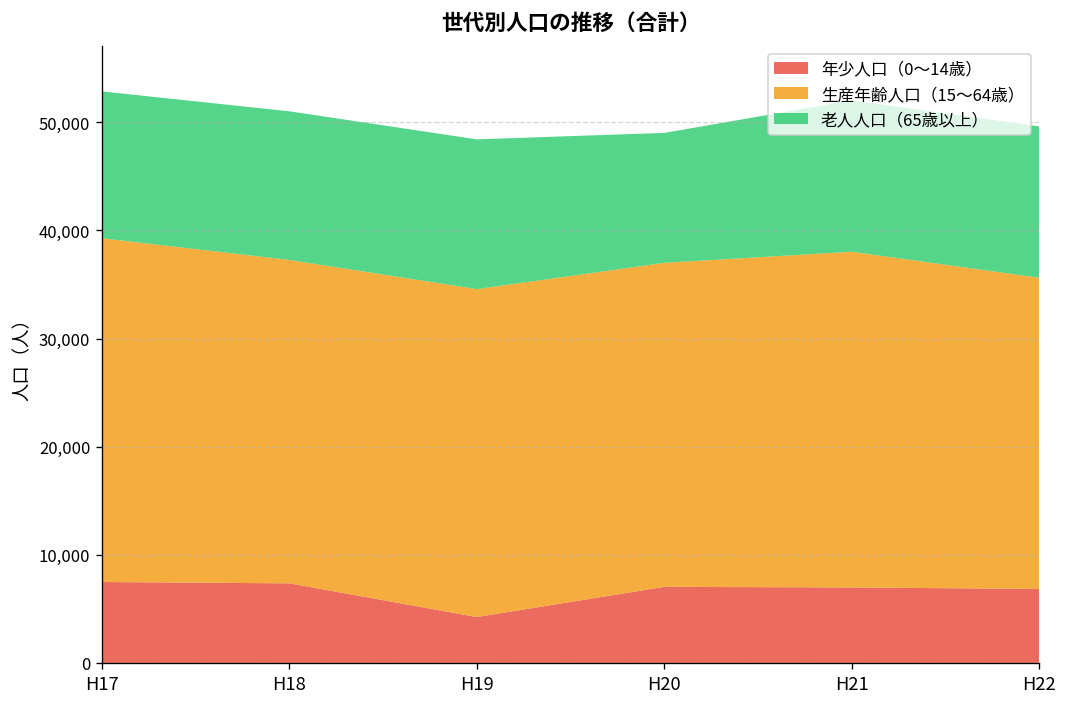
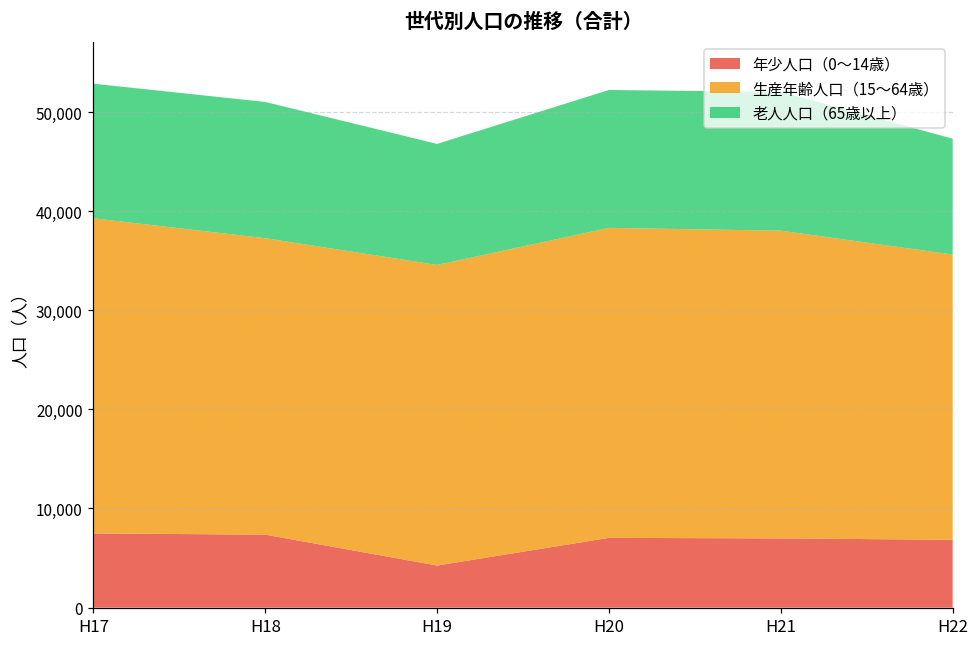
  {
    "年少人口（0～14歳）": {
      "H17": "7,000",
      "H18": "7,000",
      "H19": "4,000",
      "H20": "7,000",
      "H21": "7,000",
      "H22": "7,000"
    },
    "生産年齢人口（15～64歳）": {
      "H17": "32,000",
      "H18": "30,000",
      "H19": "30,000",
-     "H20": "30,000",
+     "H20": "31,000",
      "H21": "31,000",
      "H22": "29,000"
    },
    "老人人口（65歳以上）": {
      "H17": "14,000",
      "H18": "14,000",
-     "H19": "14,000",
-     "H20": "12,000",
-     "H22": "14,000"
+     "H19": "12,000",
+     "H20": "14,000",
+     "H22": "12,000"
    }
  }
